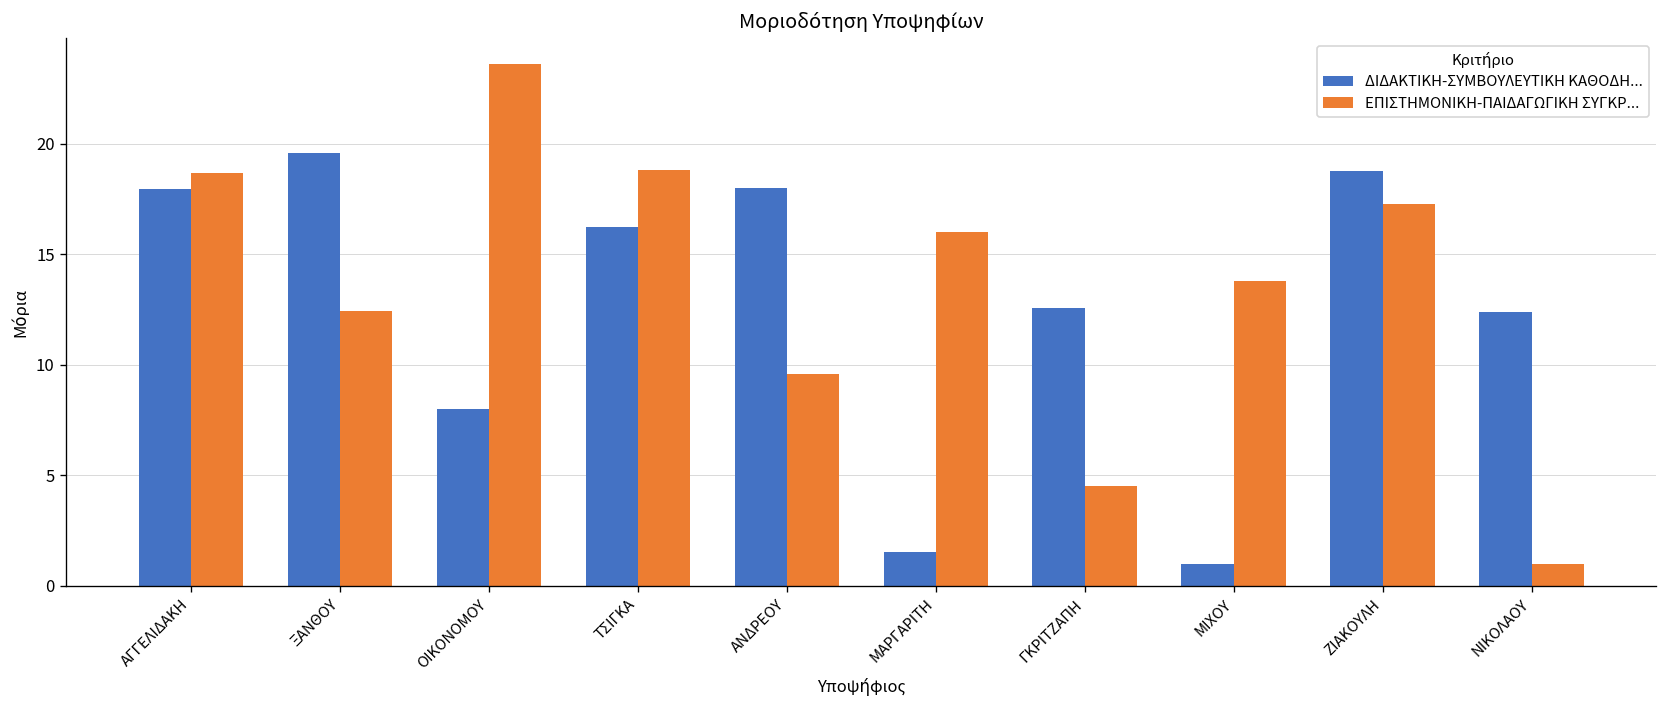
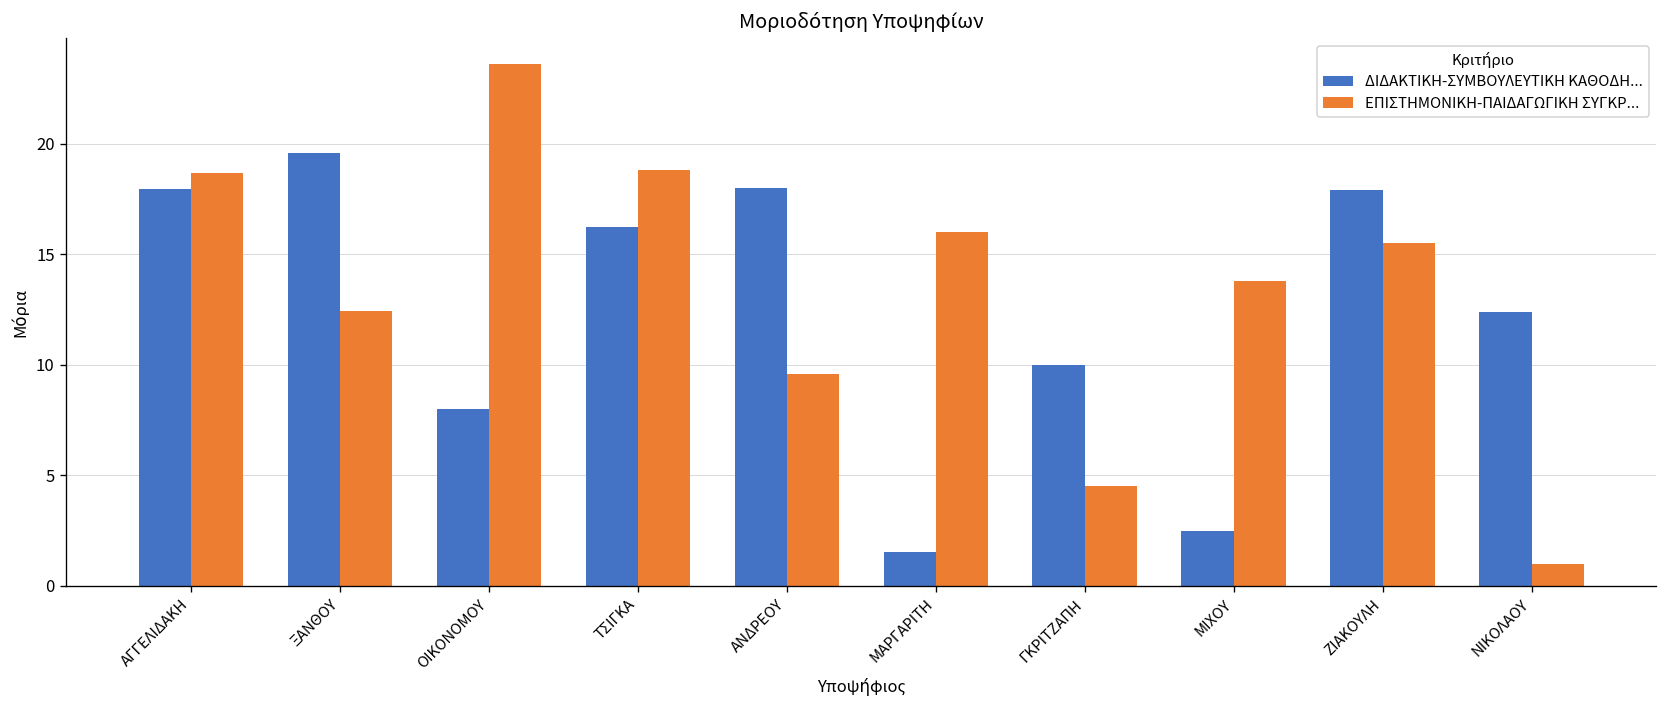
  {
    "ΔΙΔΑΚΤΙΚΗ-ΣΥΜΒΟΥΛΕΥΤΙΚΗ ΚΑΘΟΔΗ...": {
      "ΑΓΓΕΛΙΔΑΚΗ": 18.0,
      "ΞΑΝΘΟΥ": 19.6,
      "ΟΙΚΟΝΟΜΟΥ": 8.0,
      "ΤΣΙΓΚΑ": 16.2,
      "ΑΝΔΡΕΟΥ": 18.0,
      "ΜΑΡΓΑΡΙΤΗ": 1.5,
-     "ΓΚΡΙΤΖΑΠΗ": 12.6,
-     "ΜΙΧΟΥ": 1.0,
-     "ΖΙΑΚΟΥΛΗ": 18.8,
+     "ΓΚΡΙΤΖΑΠΗ": 10.0,
+     "ΜΙΧΟΥ": 2.5,
+     "ΖΙΑΚΟΥΛΗ": 17.9,
      "ΝΙΚΟΛΑΟΥ": 12.4
    },
    "ΕΠΙΣΤΗΜΟΝΙΚΗ-ΠΑΙΔΑΓΩΓΙΚΗ ΣΥΓΚΡ...": {
      "ΑΓΓΕΛΙΔΑΚΗ": 18.7,
      "ΞΑΝΘΟΥ": 12.4,
      "ΟΙΚΟΝΟΜΟΥ": 23.6,
      "ΤΣΙΓΚΑ": 18.8,
      "ΑΝΔΡΕΟΥ": 9.6,
      "ΜΑΡΓΑΡΙΤΗ": 16.0,
      "ΓΚΡΙΤΖΑΠΗ": 4.5,
      "ΜΙΧΟΥ": 13.8,
-     "ΖΙΑΚΟΥΛΗ": 17.3,
+     "ΖΙΑΚΟΥΛΗ": 15.5,
      "ΝΙΚΟΛΑΟΥ": 1.0
    }
  }
